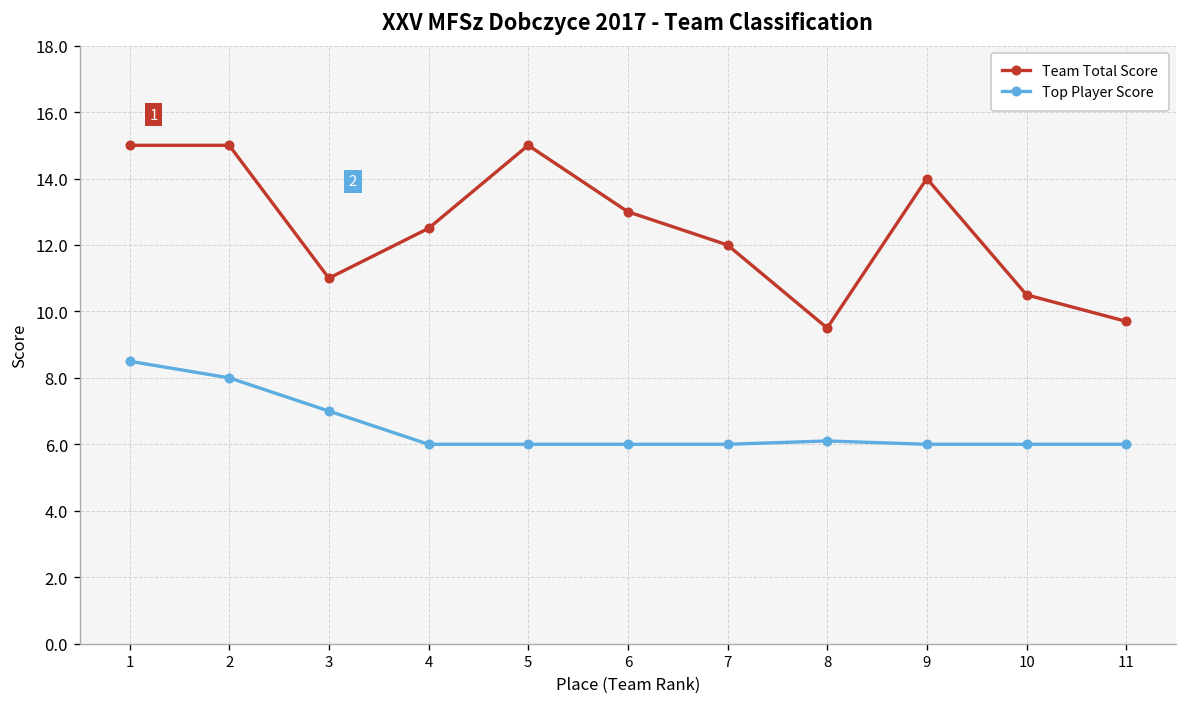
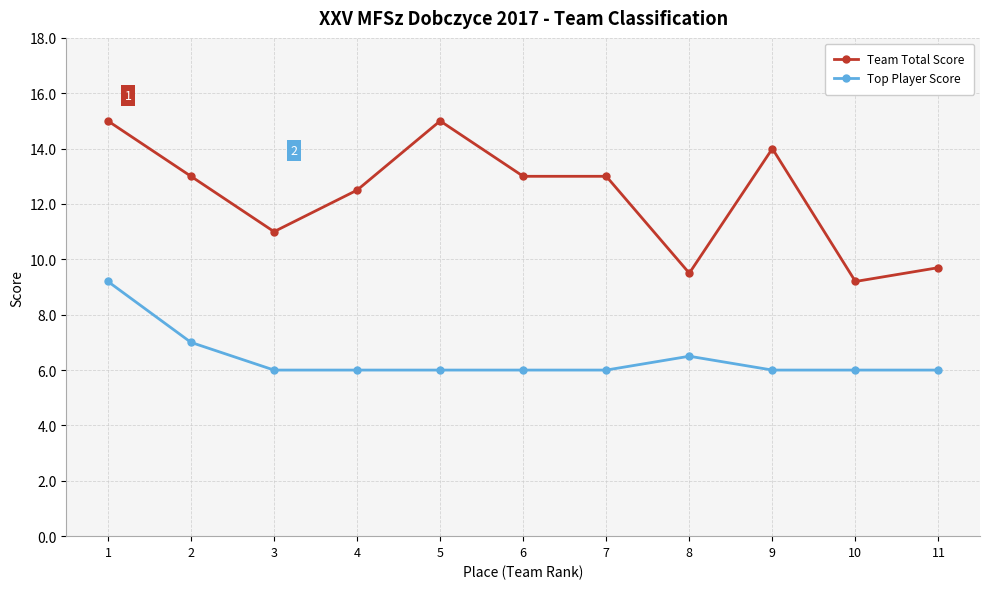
  {
    "Team Total Score": {
      "1": 15.0,
-     "2": 15,
+     "2": 13,
      "3": 11.0,
      "4": 12.5,
      "5": 15.0,
      "6": 13.0,
-     "7": 12,
+     "7": 13,
      "8": 9.5,
      "9": 14.0,
-     "10": 10.5,
+     "10": 9.2,
      "11": 9.7
    },
    "Top Player Score": {
-     "1": 8.5,
-     "2": 8,
-     "3": 7,
+     "1": 9.2,
+     "2": 7,
+     "3": 6,
      "4": 6.0,
      "5": 6.0,
      "6": 6.0,
      "7": 6.0,
-     "8": 6.1,
+     "8": 6.5,
      "9": 6.0,
      "10": 6.0,
      "11": 6.0
    }
  }
